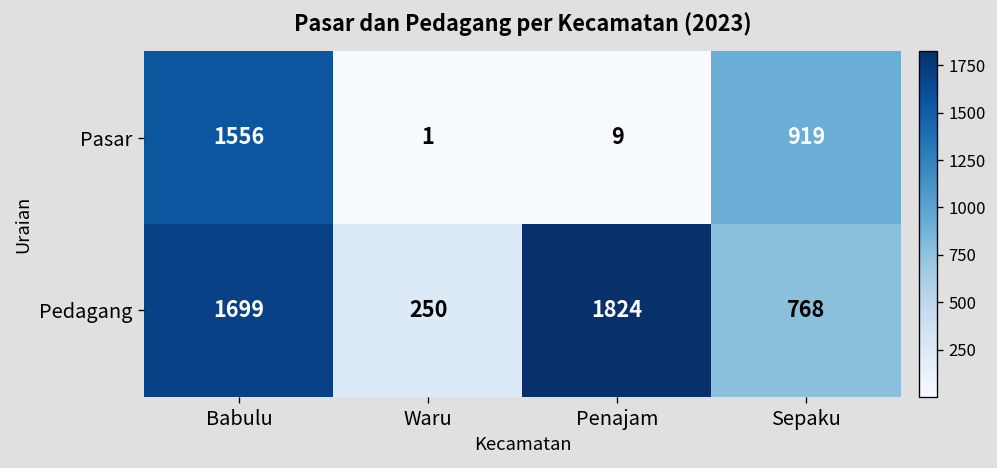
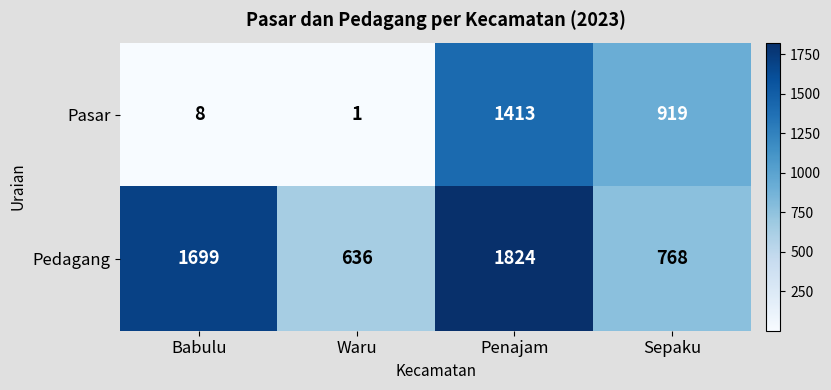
  {
    "Pasar": {
-     "Babulu": 1556,
+     "Babulu": 8,
      "Waru": 1,
-     "Penajam": 9,
+     "Penajam": 1413,
      "Sepaku": 919
    },
    "Pedagang": {
      "Babulu": 1699,
-     "Waru": 250,
+     "Waru": 636,
      "Penajam": 1824,
      "Sepaku": 768
    }
  }
